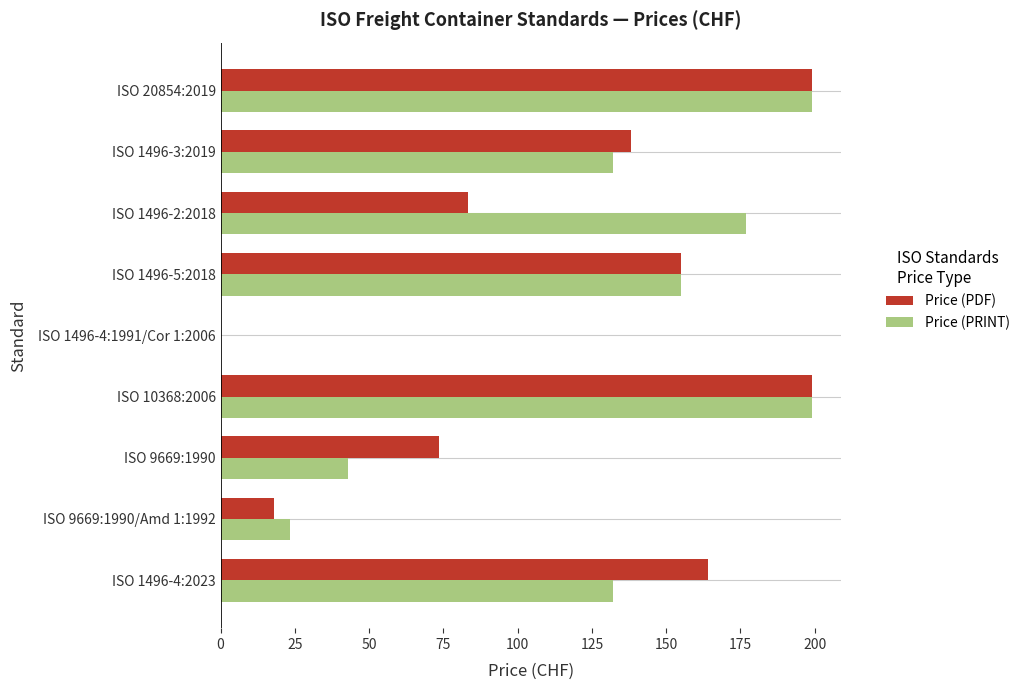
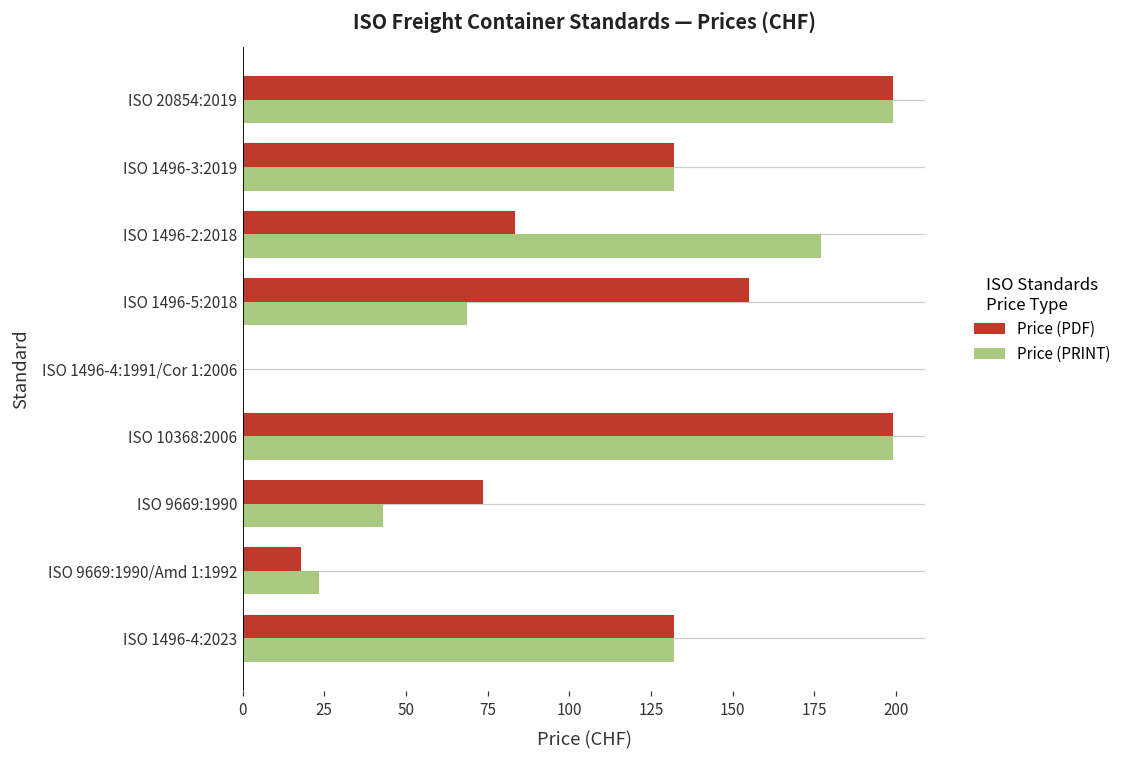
  {
    "Price (PDF)": {
      "ISO 20854:2019": 199,
-     "ISO 1496-3:2019": 138,
+     "ISO 1496-3:2019": 132,
      "ISO 1496-2:2018": 83,
      "ISO 1496-5:2018": 155,
      "ISO 1496-4:1991/Cor 1:2006": 0,
      "ISO 10368:2006": 199,
      "ISO 9669:1990": 74,
      "ISO 9669:1990/Amd 1:1992": 18,
-     "ISO 1496-4:2023": 164
+     "ISO 1496-4:2023": 132
    },
    "Price (PRINT)": {
      "ISO 20854:2019": 199,
      "ISO 1496-3:2019": 132,
      "ISO 1496-2:2018": 177,
-     "ISO 1496-5:2018": 155,
+     "ISO 1496-5:2018": 69,
      "ISO 1496-4:1991/Cor 1:2006": 0,
      "ISO 10368:2006": 199,
      "ISO 9669:1990": 43,
      "ISO 9669:1990/Amd 1:1992": 23,
      "ISO 1496-4:2023": 132
    }
  }
